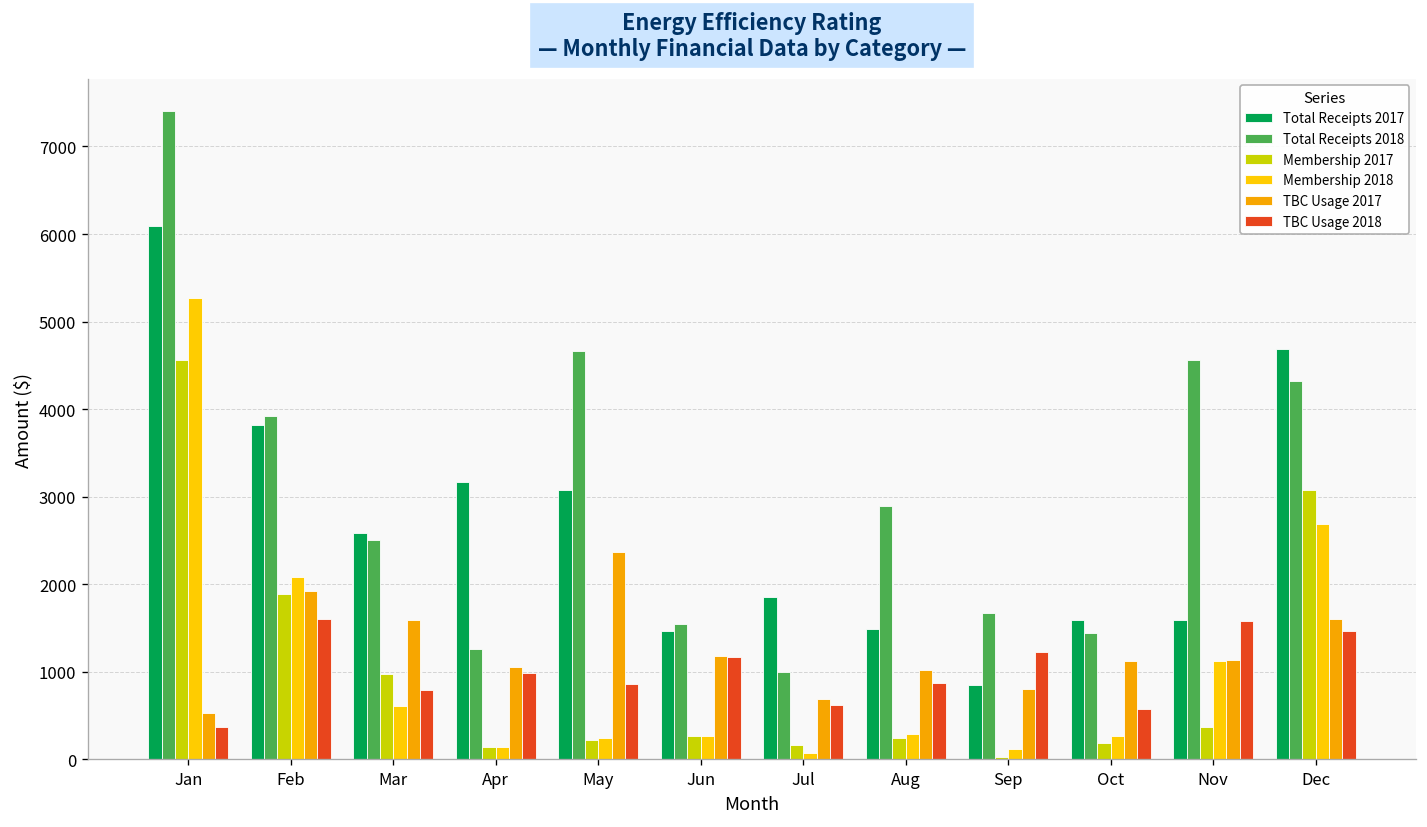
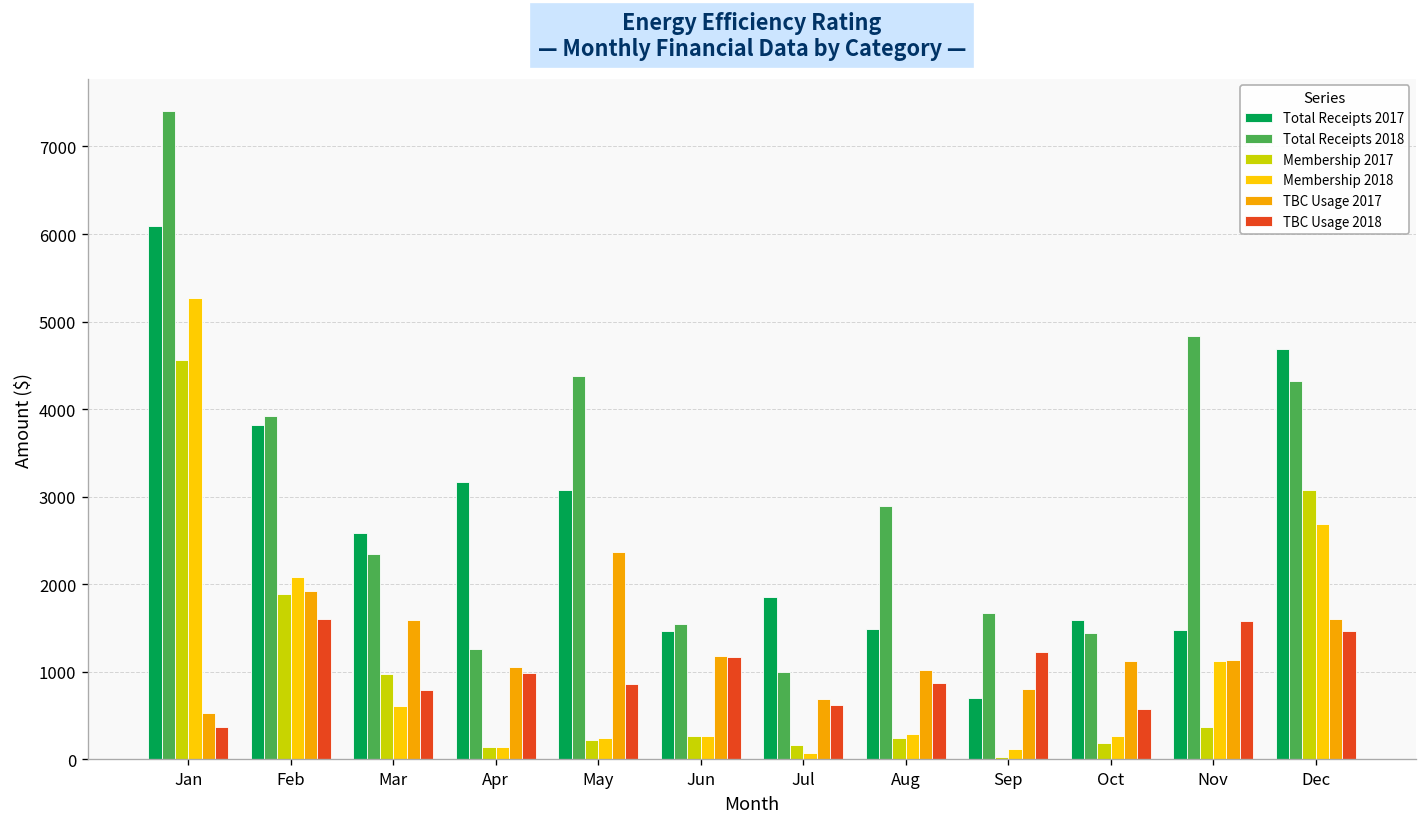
  {
    "Total Receipts 2017": {
      "Jan": 6100,
      "Feb": 3800,
      "Mar": 2600,
      "Apr": 3200,
      "May": 3100,
      "Jun": 1500,
      "Jul": 1900,
      "Aug": 1500,
-     "Sep": 800,
+     "Sep": 700,
      "Oct": 1600,
-     "Nov": 1600,
+     "Nov": 1500,
      "Dec": 4700
    },
    "Total Receipts 2018": {
      "Jan": 7400,
      "Feb": 3900,
-     "Mar": 2500,
+     "Mar": 2300,
      "Apr": 1300,
-     "May": 4700,
+     "May": 4400,
      "Jun": 1500,
      "Jul": 1000,
      "Aug": 2900,
      "Sep": 1700,
      "Oct": 1400,
-     "Nov": 4600,
+     "Nov": 4800,
      "Dec": 4300
    },
    "TBC Usage 2018": {
      "Jan": 400,
      "Feb": 1600,
      "Mar": 800,
      "Apr": 1000,
      "May": 900,
      "Jun": 1200,
      "Jul": 600,
      "Aug": 900,
      "Sep": 1200,
      "Oct": 600,
      "Nov": 1600,
      "Dec": 1500
    }
  }
